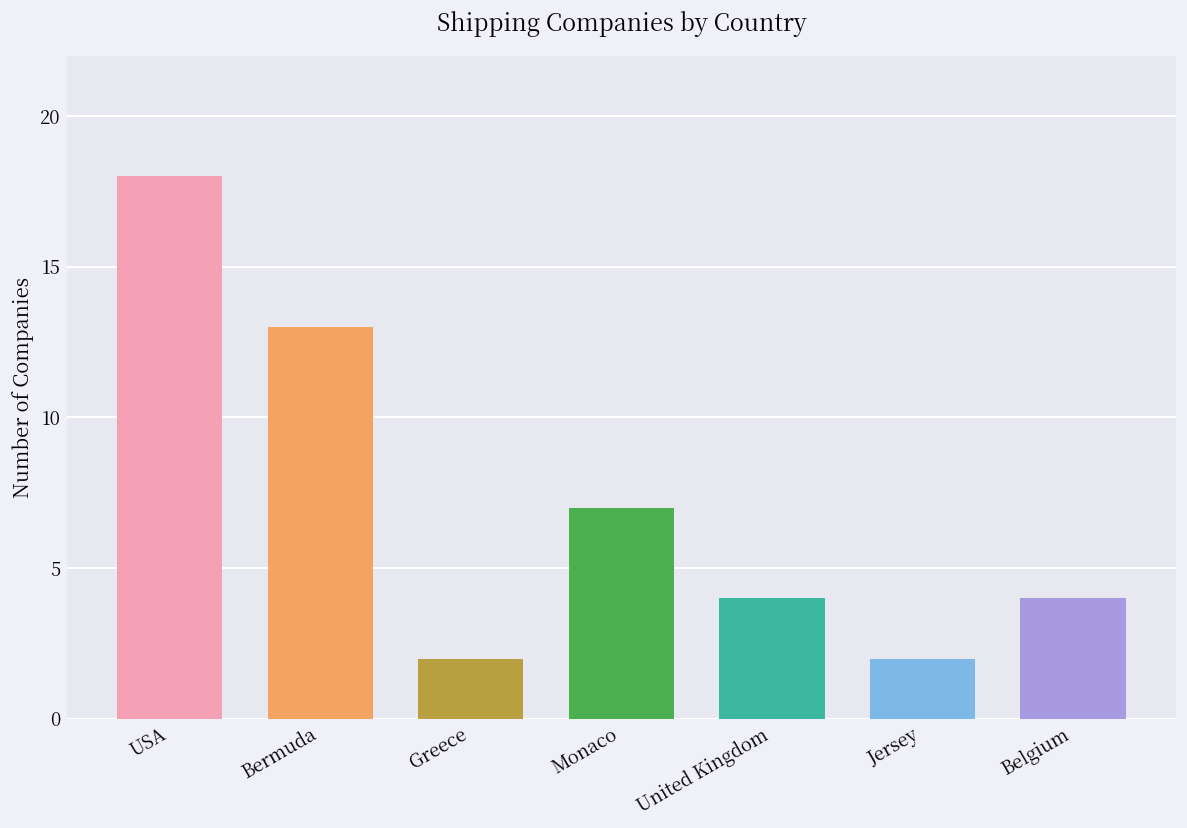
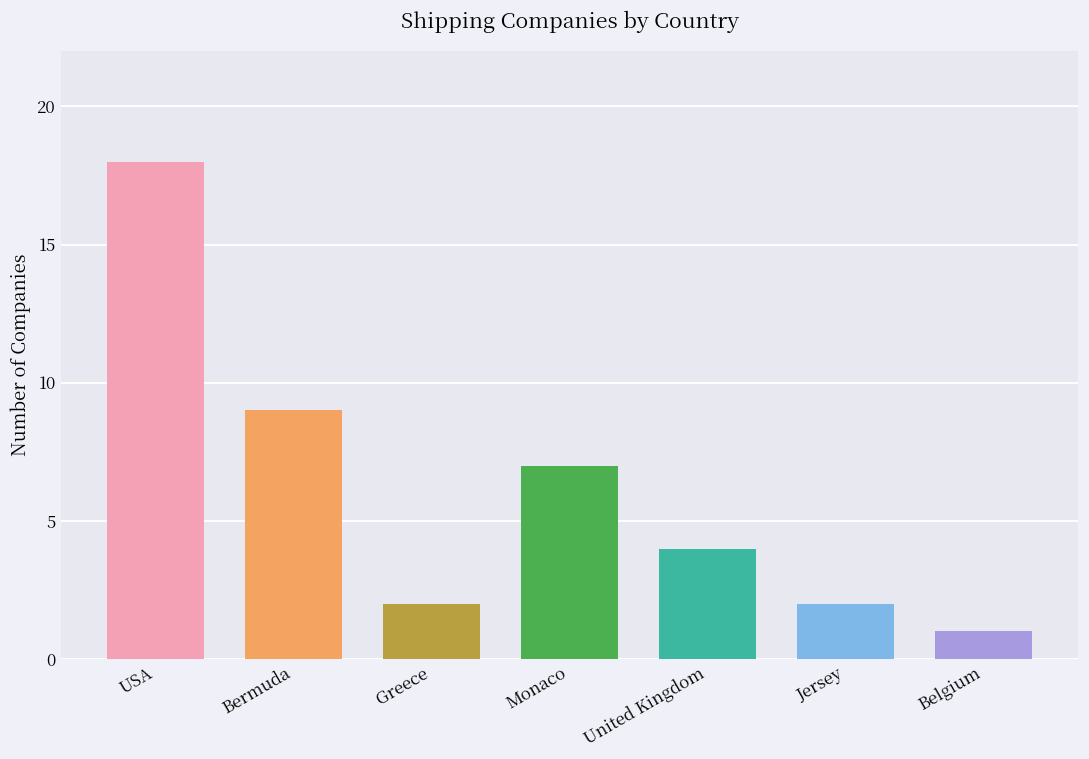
  {
    "USA": 18,
-   "Bermuda": 13,
+   "Bermuda": 9,
    "Greece": 2,
    "Monaco": 7,
    "United Kingdom": 4,
    "Jersey": 2,
-   "Belgium": 4
+   "Belgium": 1
  }
